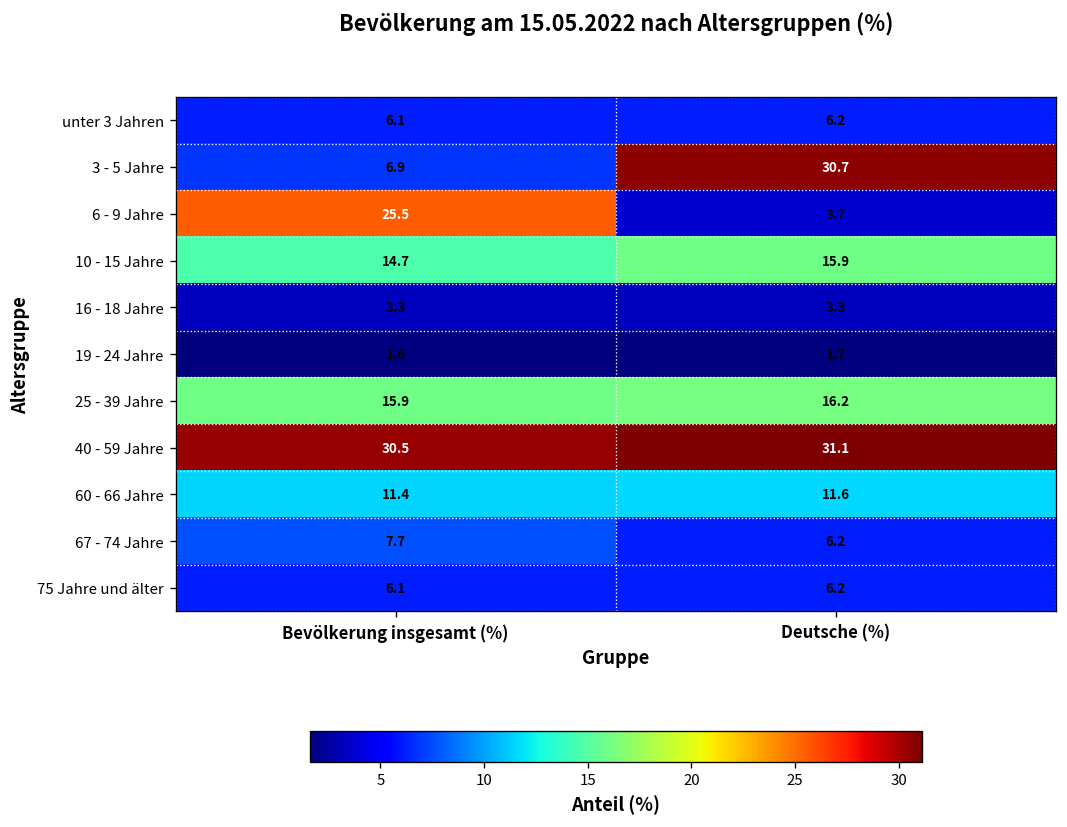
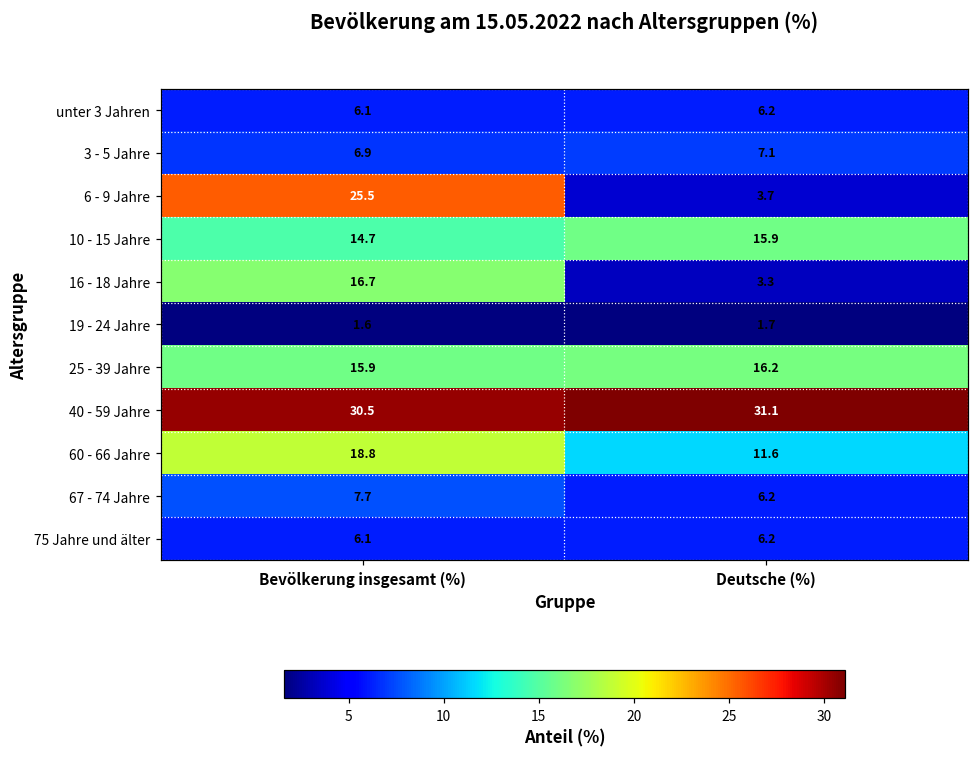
  {
    "unter 3 Jahren": {
      "Bevölkerung insgesamt (%)": 6.1,
      "Deutsche (%)": 6.2
    },
    "3 - 5 Jahre": {
      "Bevölkerung insgesamt (%)": 6.9,
-     "Deutsche (%)": 30.7
+     "Deutsche (%)": 7.1
    },
    "6 - 9 Jahre": {
      "Bevölkerung insgesamt (%)": 25.5,
      "Deutsche (%)": 3.7
    },
    "10 - 15 Jahre": {
      "Bevölkerung insgesamt (%)": 14.7,
      "Deutsche (%)": 15.9
    },
    "16 - 18 Jahre": {
-     "Bevölkerung insgesamt (%)": 3.3,
+     "Bevölkerung insgesamt (%)": 16.7,
      "Deutsche (%)": 3.3
    },
    "19 - 24 Jahre": {
      "Bevölkerung insgesamt (%)": 1.6,
      "Deutsche (%)": 1.7
    },
    "25 - 39 Jahre": {
      "Bevölkerung insgesamt (%)": 15.9,
      "Deutsche (%)": 16.2
    },
    "40 - 59 Jahre": {
      "Bevölkerung insgesamt (%)": 30.5,
      "Deutsche (%)": 31.1
    },
    "60 - 66 Jahre": {
-     "Bevölkerung insgesamt (%)": 11.4,
+     "Bevölkerung insgesamt (%)": 18.8,
      "Deutsche (%)": 11.6
    },
    "67 - 74 Jahre": {
      "Bevölkerung insgesamt (%)": 7.7,
      "Deutsche (%)": 6.2
    },
    "75 Jahre und älter": {
      "Bevölkerung insgesamt (%)": 6.1,
      "Deutsche (%)": 6.2
    }
  }
